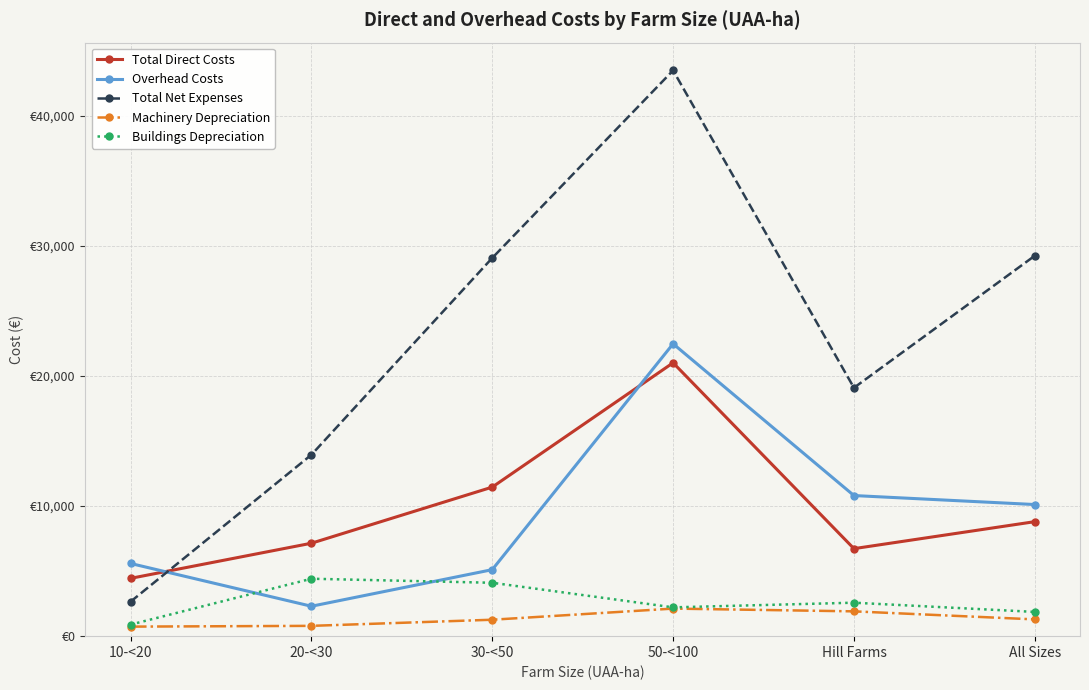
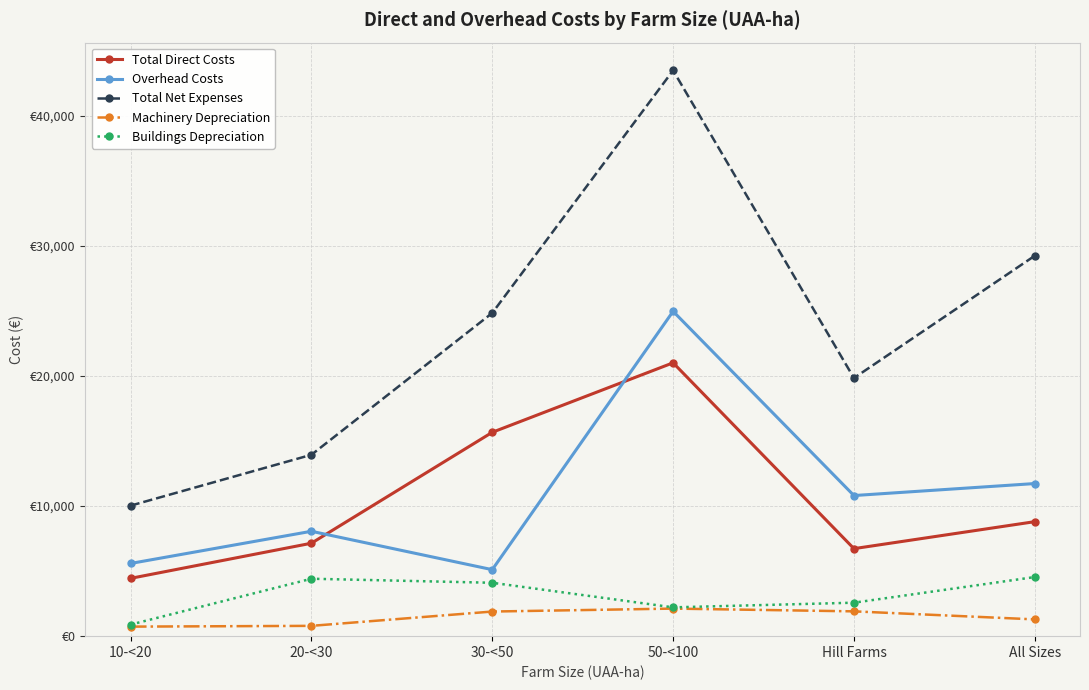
  {
    "Total Direct Costs": {
      "10-<20": "€4,400",
      "20-<30": "€7,100",
-     "30-<50": "€11,500",
+     "30-<50": "€15,700",
      "50-<100": "€21,000",
      "Hill Farms": "€6,700",
      "All Sizes": "€8,800"
    },
    "Overhead Costs": {
      "10-<20": "€5,600",
-     "20-<30": "€2,300",
+     "20-<30": "€8,100",
      "30-<50": "€5,100",
-     "50-<100": "€22,500",
+     "50-<100": "€25,000",
      "Hill Farms": "€10,800",
-     "All Sizes": "€10,100"
+     "All Sizes": "€11,700"
    },
    "Total Net Expenses": {
-     "10-<20": "€2,600",
+     "10-<20": "€10,000",
      "20-<30": "€13,900",
-     "30-<50": "€29,100",
+     "30-<50": "€24,800",
      "50-<100": "€43,500",
-     "Hill Farms": "€19,100",
+     "Hill Farms": "€19,800",
      "All Sizes": "€29,200"
    },
    "Machinery Depreciation": {
      "20-<30": "€800",
-     "30-<50": "€1,300",
+     "30-<50": "€1,900",
      "Hill Farms": "€1,900",
      "All Sizes": "€1,300"
    },
    "Buildings Depreciation": {
      "20-<30": "€4,400",
      "30-<50": "€4,100",
      "Hill Farms": "€2,600",
-     "All Sizes": "€1,900"
+     "All Sizes": "€4,500"
    }
  }
